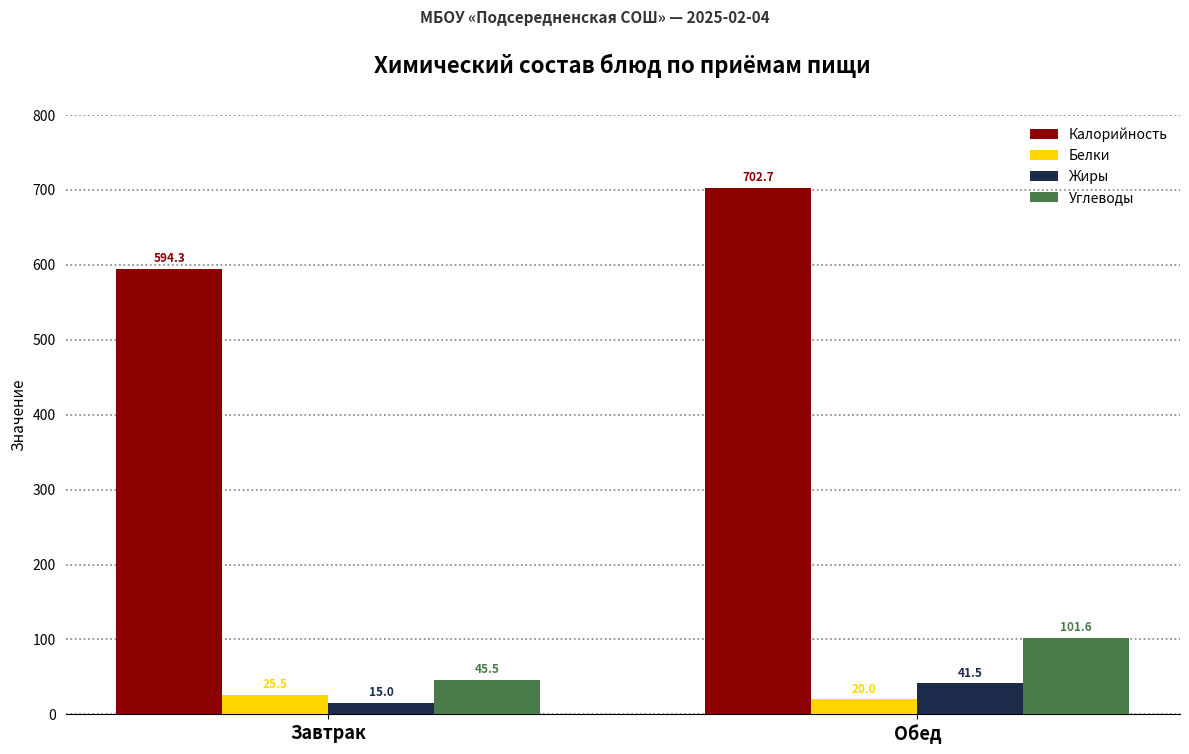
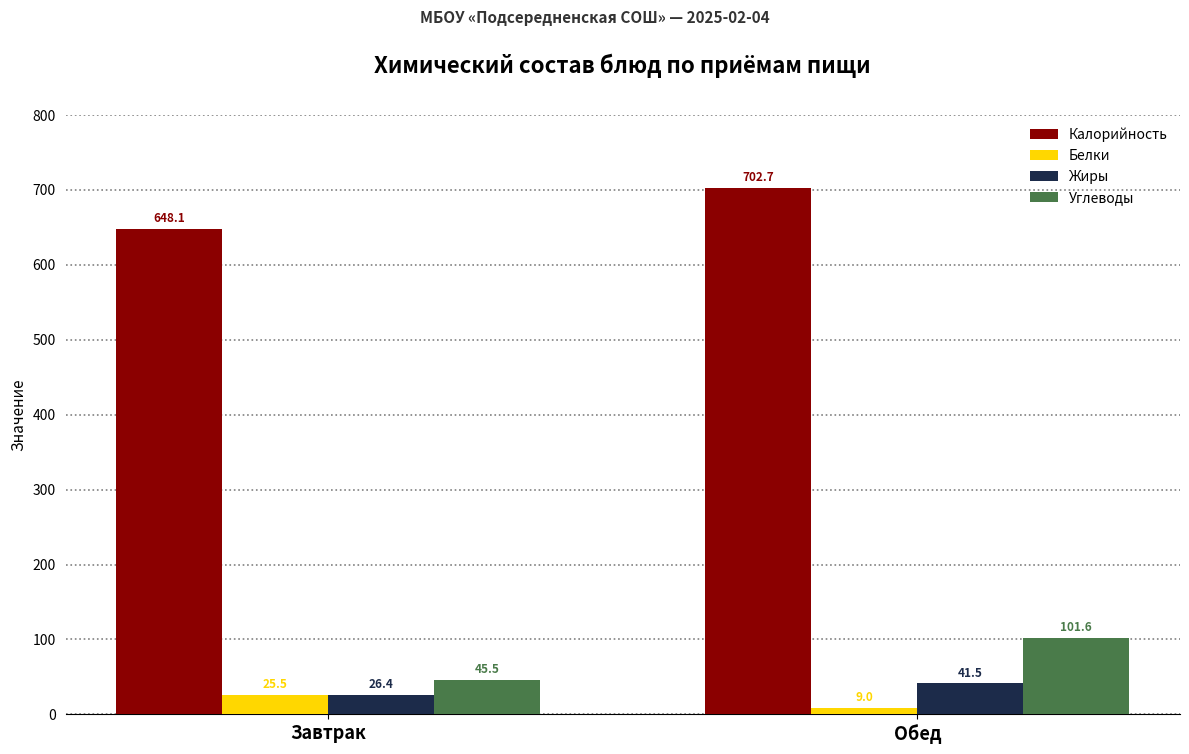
  {
    "Калорийность": {
-     "Завтрак": 594.3,
+     "Завтрак": 648.1,
      "Обед": 702.7
    },
    "Белки": {
      "Завтрак": 25.5,
-     "Обед": 20.0
+     "Обед": 9.0
    },
    "Жиры": {
-     "Завтрак": 15.0,
+     "Завтрак": 26.4,
      "Обед": 41.5
    },
    "Углеводы": {
      "Завтрак": 45.5,
      "Обед": 101.6
    }
  }
